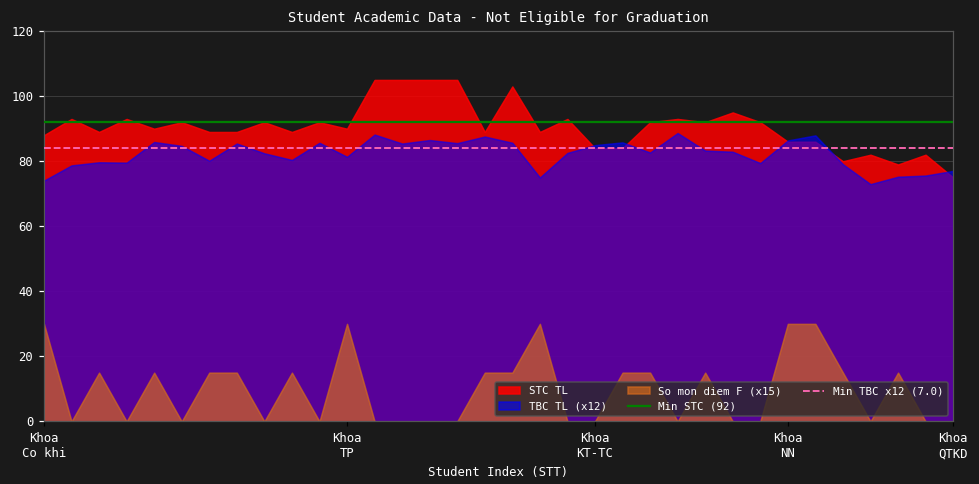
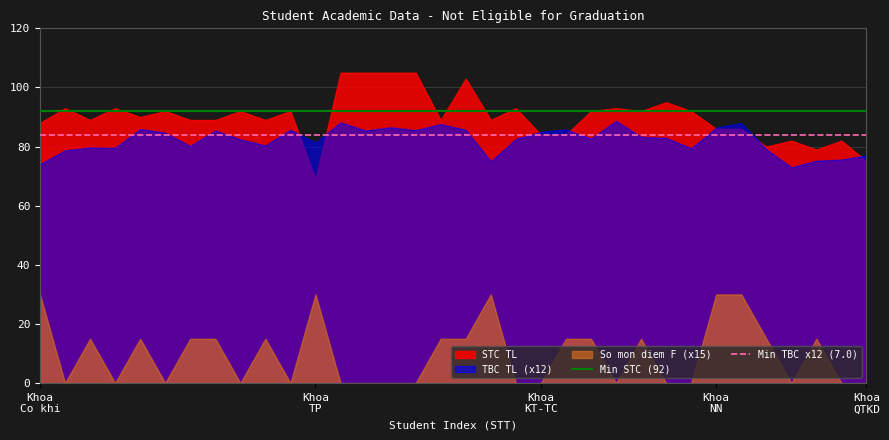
  {
    "Min STC (92)": {
      "Khoa Co khi": 92,
      "Khoa TP": 92,
      "Khoa KT-TC": 92,
      "Khoa NN": 92,
      "Khoa QTKD": 92
    },
    "STC TL": {
      "Khoa Co khi": 88,
-     "Khoa TP": 90,
+     "Khoa TP": 69,
      "Khoa QTKD": 75
    },
    "Min TBC x12 (7.0)": {
      "Khoa Co khi": 84,
      "Khoa TP": 84,
      "Khoa NN": 84,
      "Khoa QTKD": 84
    },
    "TBC TL (x12)": {
      "Khoa Co khi": 74,
      "Khoa TP": 81,
      "Khoa KT-TC": 85,
      "Khoa QTKD": 77
    },
    "So mon diem F (x15)": {
      "Khoa Co khi": 30,
      "Khoa TP": 30,
      "Khoa KT-TC": 0,
      "Khoa NN": 30,
      "Khoa QTKD": 0
    }
  }
